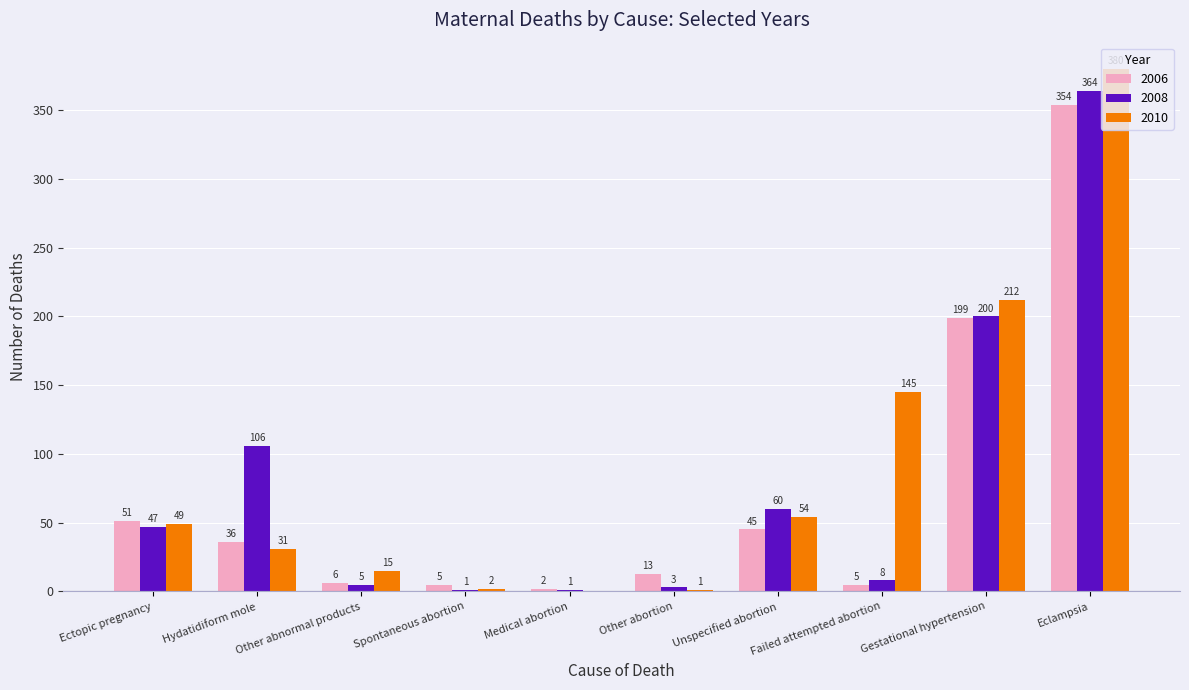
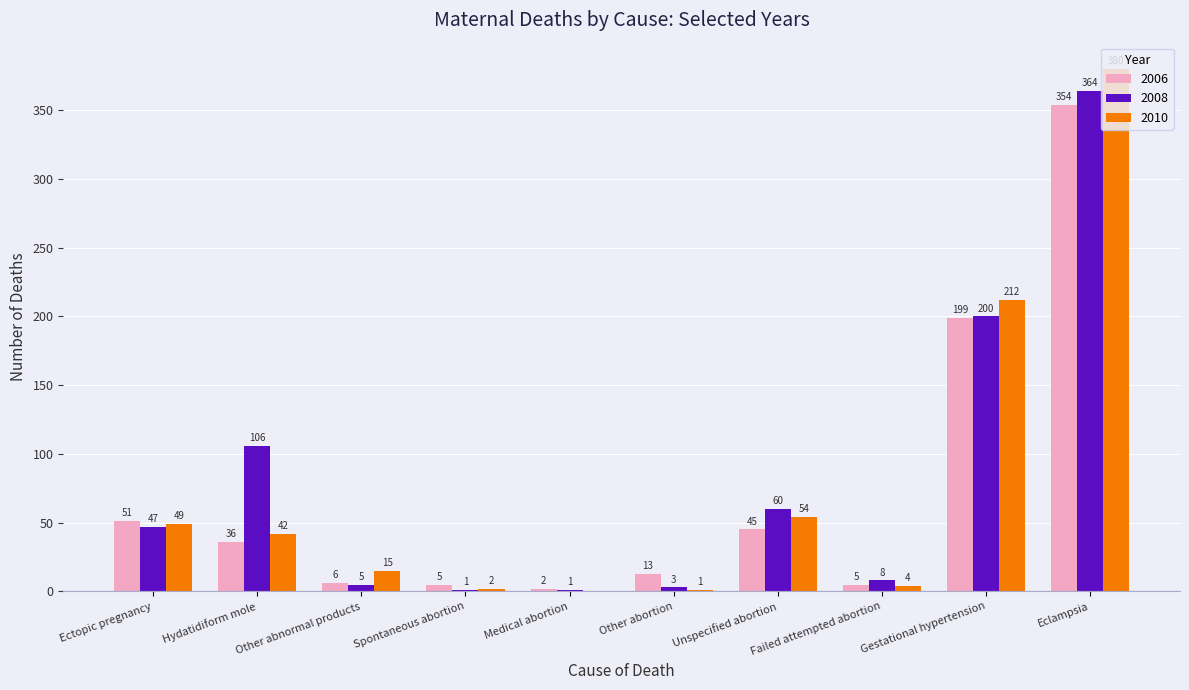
  {
    "2006": {
      "Ectopic pregnancy": 51,
      "Hydatidiform mole": 36,
      "Other abnormal products": 6,
      "Spontaneous abortion": 5,
      "Medical abortion": 2,
      "Other abortion": 13,
      "Unspecified abortion": 45,
      "Failed attempted abortion": 5,
      "Gestational hypertension": 199,
      "Eclampsia": 354
    },
    "2008": {
      "Ectopic pregnancy": 47,
      "Hydatidiform mole": 106,
      "Other abnormal products": 5,
      "Spontaneous abortion": 1,
      "Medical abortion": 1,
      "Other abortion": 3,
      "Unspecified abortion": 60,
      "Failed attempted abortion": 8,
      "Gestational hypertension": 200,
      "Eclampsia": 364
    },
    "2010": {
      "Ectopic pregnancy": 49,
-     "Hydatidiform mole": 31,
+     "Hydatidiform mole": 42,
      "Other abnormal products": 15,
      "Spontaneous abortion": 2,
      "Other abortion": 1,
      "Unspecified abortion": 54,
-     "Failed attempted abortion": 145,
+     "Failed attempted abortion": 4,
      "Gestational hypertension": 212
    }
  }
